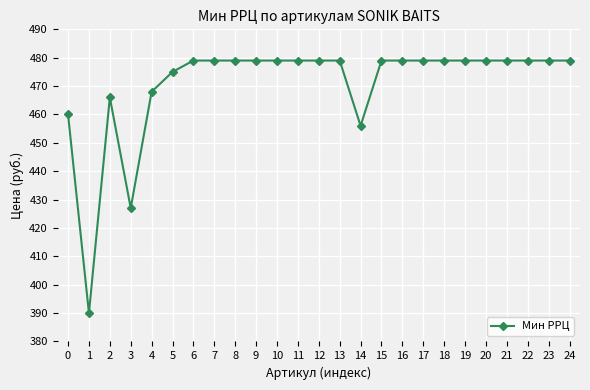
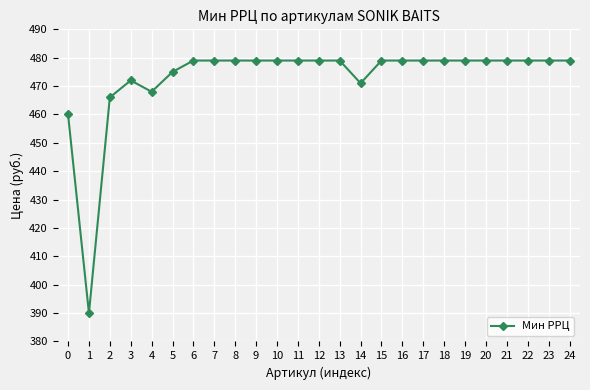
  {
    "0": 460,
    "1": 390,
    "2": 466,
-   "3": 427,
+   "3": 472,
    "4": 468,
    "5": 475,
    "6": 479,
    "7": 479,
    "8": 479,
    "9": 479,
    "10": 479,
    "11": 479,
    "12": 479,
    "13": 479,
-   "14": 456,
+   "14": 471,
    "15": 479,
    "16": 479,
    "17": 479,
    "18": 479,
    "19": 479,
    "20": 479,
    "21": 479,
    "22": 479,
    "23": 479,
    "24": 479
  }
